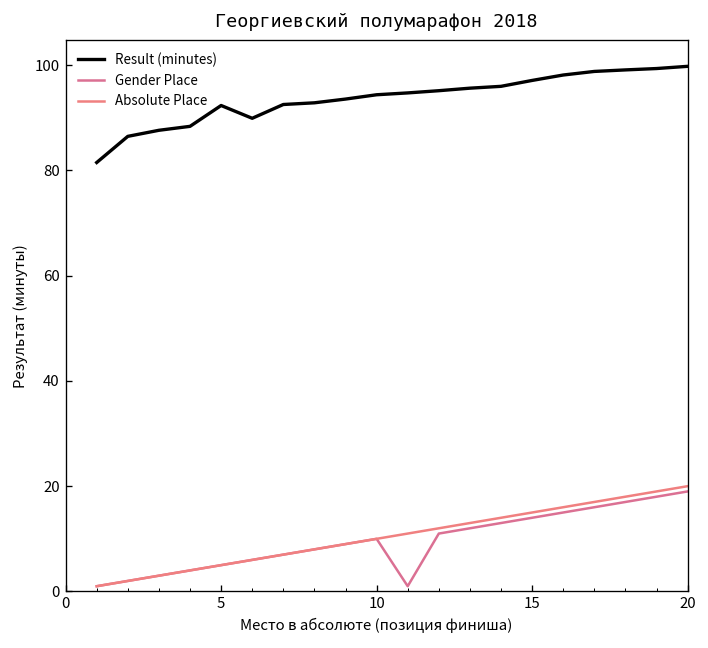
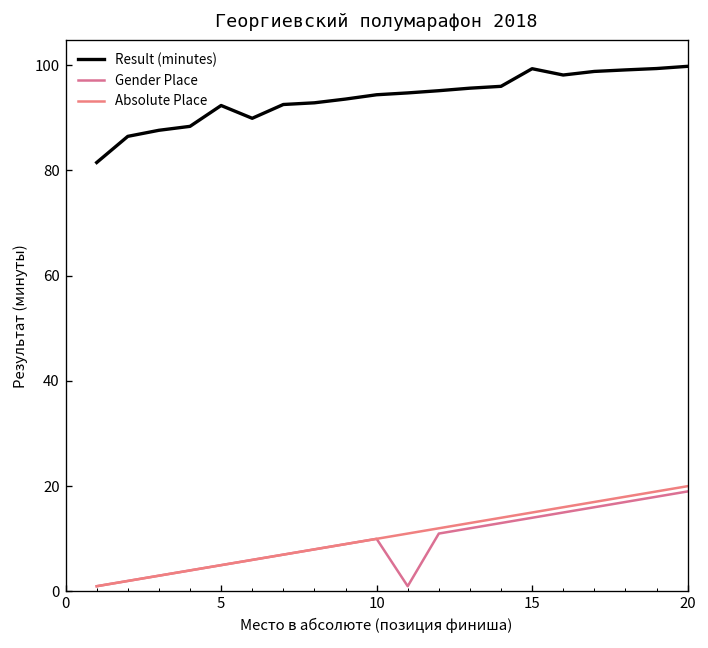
  {
    "Result (minutes)": {
      "5": 92,
      "10": 94,
-     "15": 97,
+     "15": 99,
      "20": 100
    }
  }
